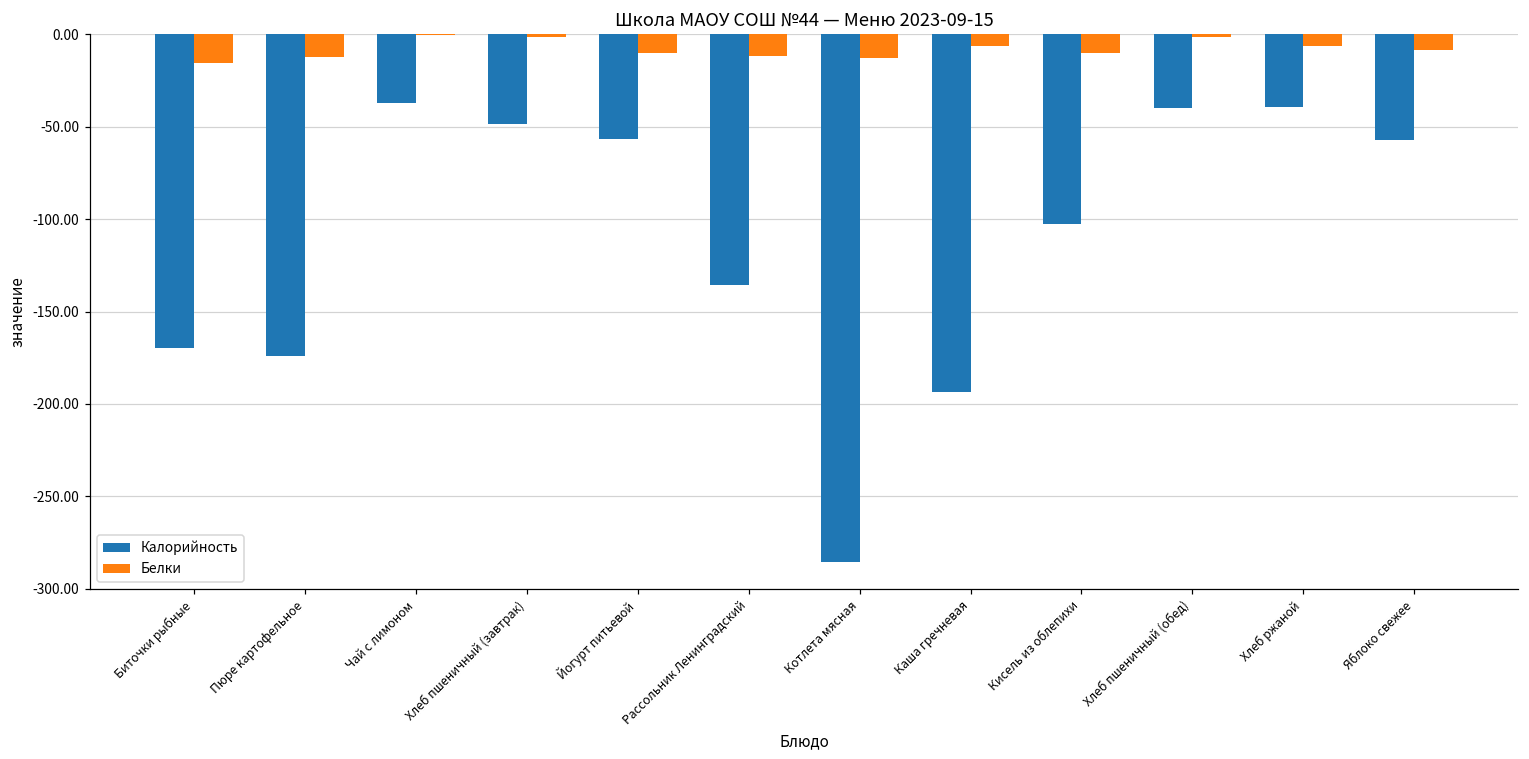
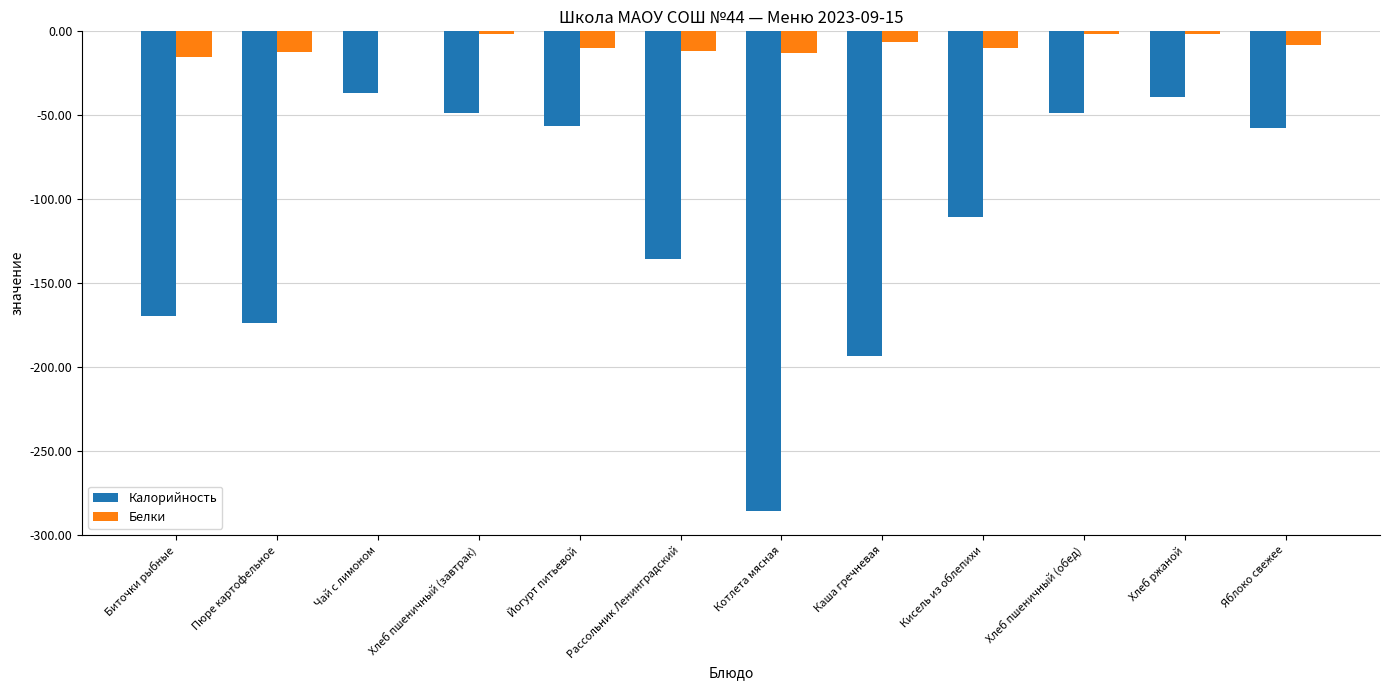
  {
    "Калорийность": {
      "Биточки рыбные": -169,
      "Пюре картофельное": -174,
      "Чай с лимоном": -37,
      "Хлеб пшеничный (завтрак)": -49,
      "Йогурт питьевой": -57,
      "Рассольник Ленинградский": -136,
      "Котлета мясная": -286,
      "Каша гречневая": -193,
-     "Кисель из облепихи": -103,
-     "Хлеб пшеничный (обед)": -40,
+     "Кисель из облепихи": -111,
+     "Хлеб пшеничный (обед)": -49,
      "Хлеб ржаной": -39,
      "Яблоко свежее": -57
    },
    "Белки": {
      "Биточки рыбные": -15,
      "Пюре картофельное": -12,
      "Хлеб пшеничный (завтрак)": -2,
      "Йогурт питьевой": -10,
      "Рассольник Ленинградский": -12,
      "Котлета мясная": -13,
      "Каша гречневая": -6,
      "Кисель из облепихи": -10,
      "Хлеб пшеничный (обед)": -2,
-     "Хлеб ржаной": -6,
+     "Хлеб ржаной": -1,
      "Яблоко свежее": -8
    }
  }
